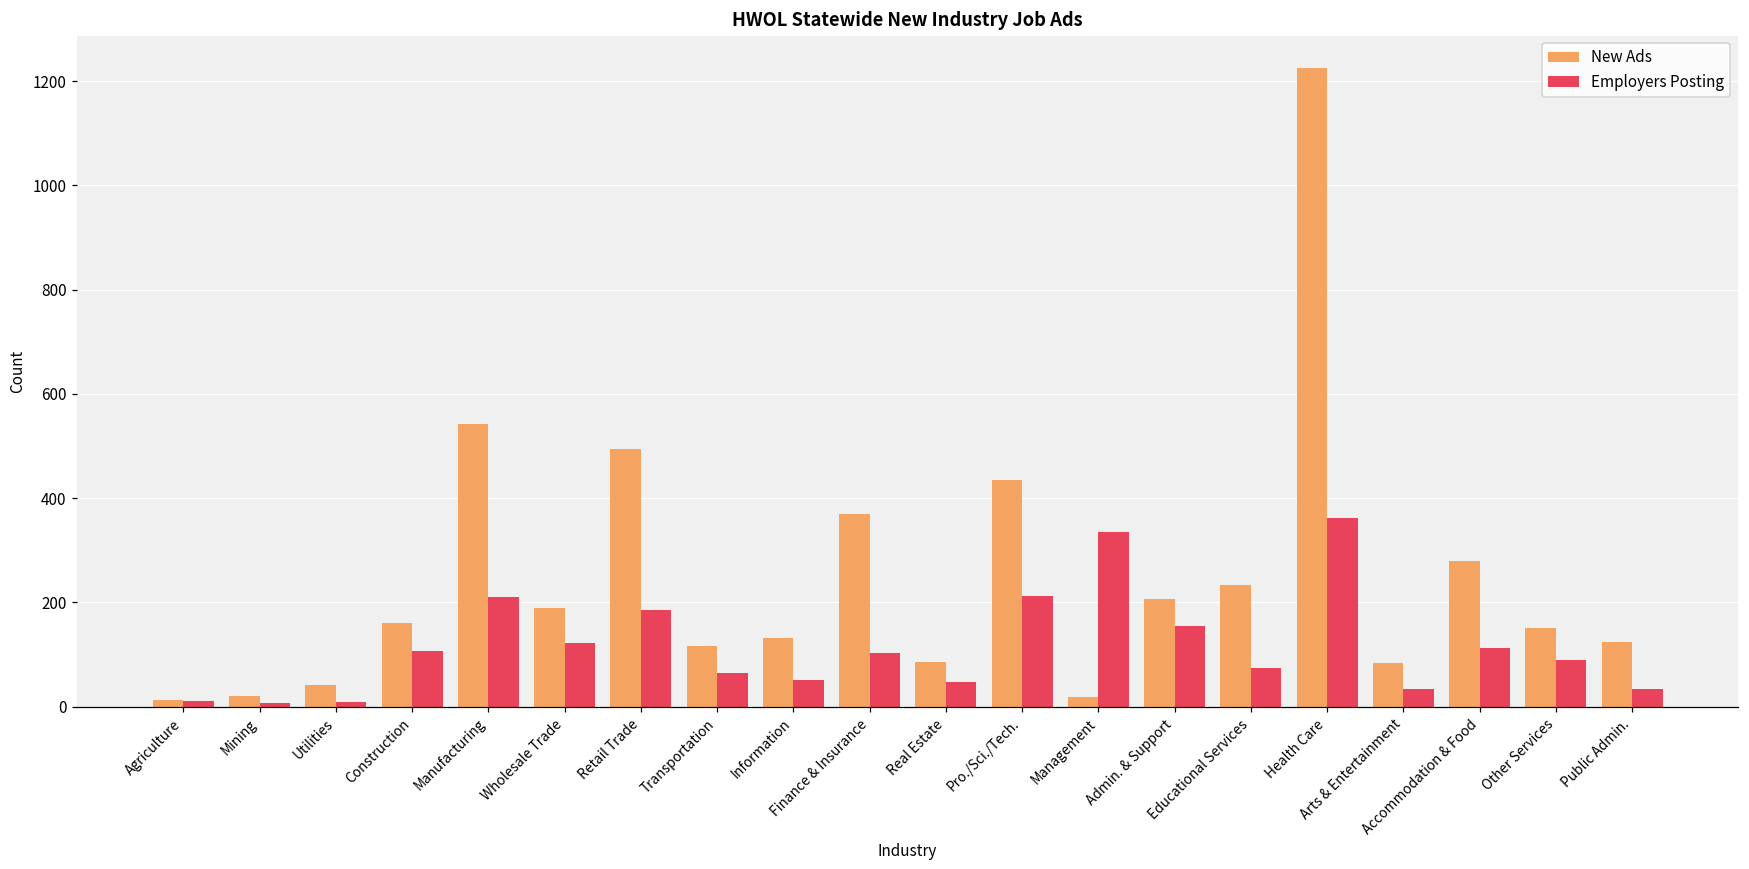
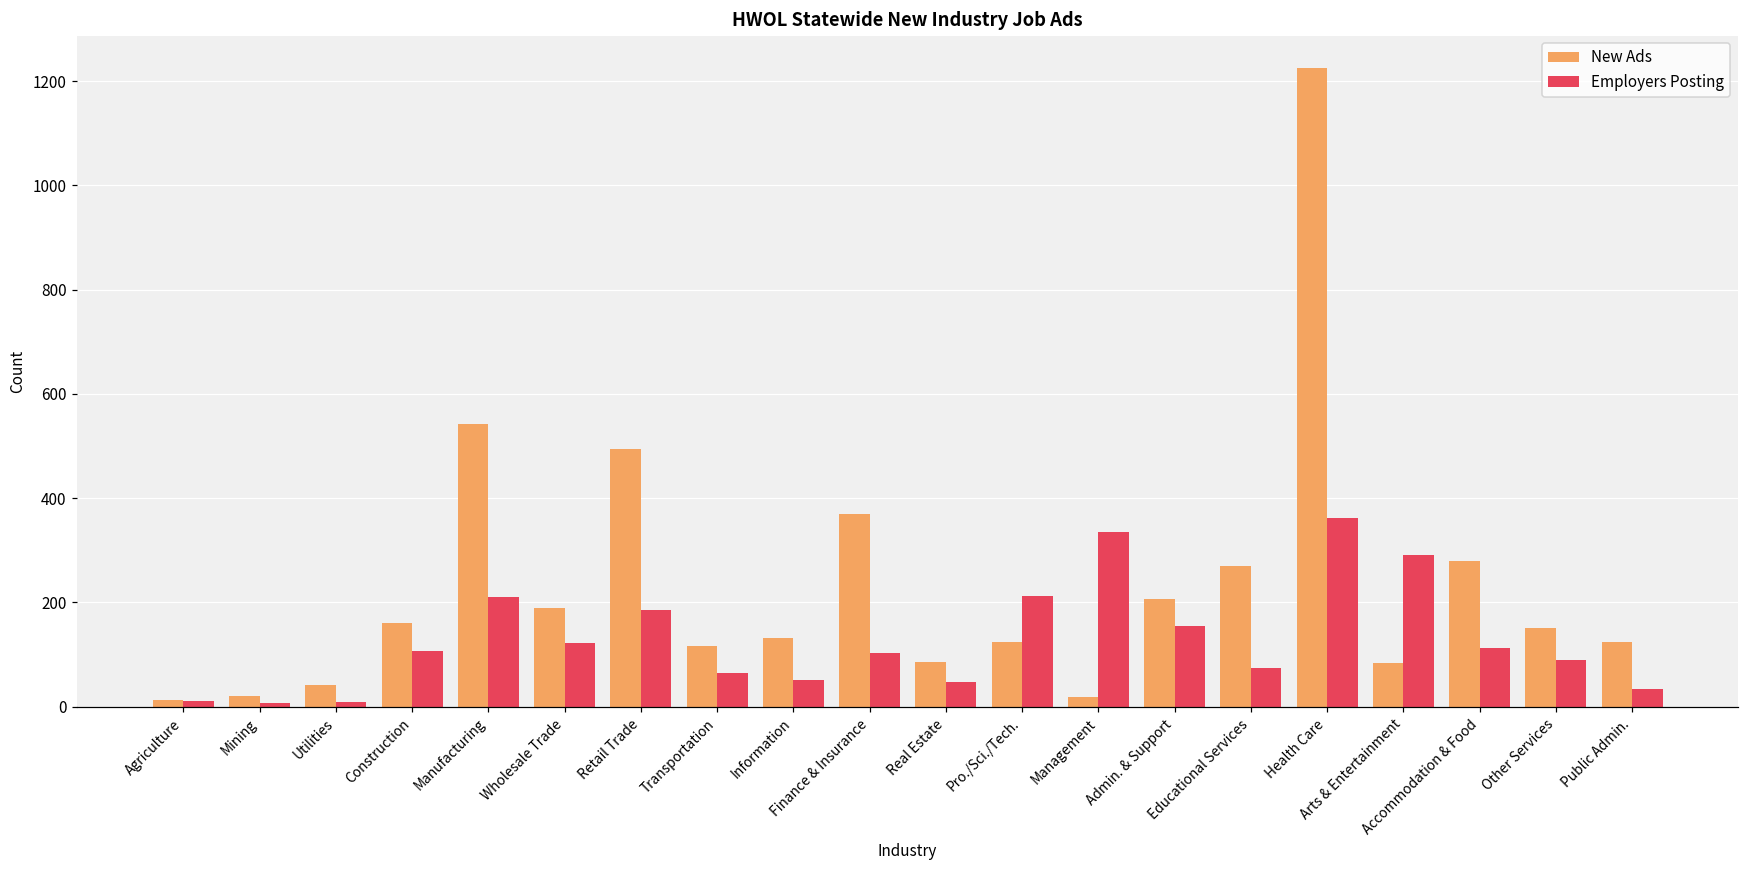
  {
    "New Ads": {
      "Agriculture": 10,
      "Mining": 20,
      "Utilities": 40,
      "Construction": 160,
      "Manufacturing": 540,
      "Wholesale Trade": 190,
      "Retail Trade": 490,
      "Transportation": 120,
      "Information": 130,
      "Finance & Insurance": 370,
      "Real Estate": 90,
-     "Pro./Sci./Tech.": 430,
+     "Pro./Sci./Tech.": 120,
      "Management": 20,
      "Admin. & Support": 210,
-     "Educational Services": 230,
+     "Educational Services": 270,
      "Health Care": 1230,
      "Arts & Entertainment": 80,
      "Accommodation & Food": 280,
      "Other Services": 150,
      "Public Admin.": 120
    },
    "Employers Posting": {
      "Agriculture": 10,
      "Mining": 10,
      "Utilities": 10,
      "Construction": 110,
      "Manufacturing": 210,
      "Wholesale Trade": 120,
      "Retail Trade": 190,
      "Transportation": 70,
      "Information": 50,
      "Finance & Insurance": 100,
      "Real Estate": 50,
      "Pro./Sci./Tech.": 210,
      "Management": 330,
      "Admin. & Support": 160,
      "Educational Services": 70,
      "Health Care": 360,
-     "Arts & Entertainment": 30,
+     "Arts & Entertainment": 290,
      "Accommodation & Food": 110,
      "Other Services": 90,
      "Public Admin.": 30
    }
  }
